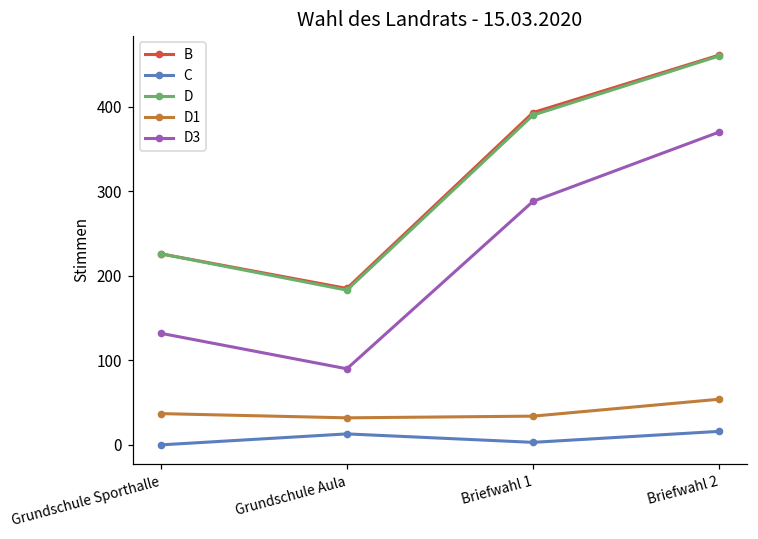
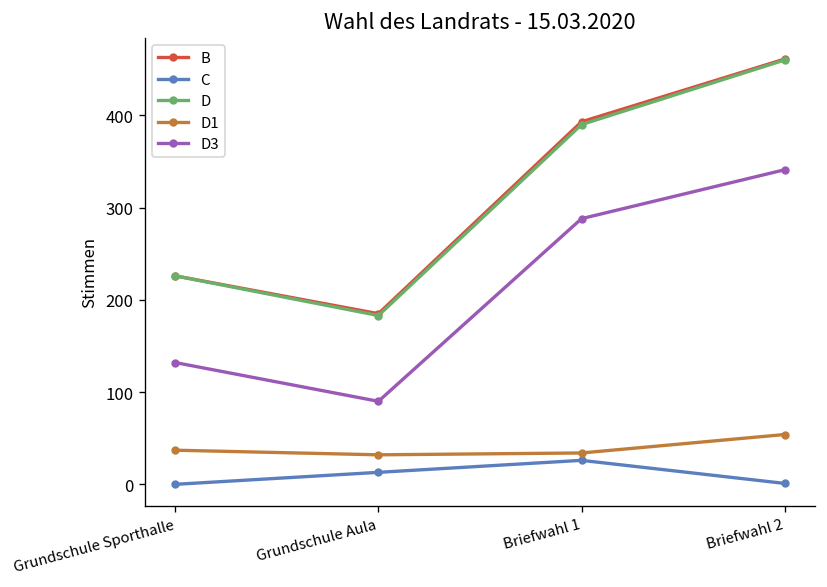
  {
    "C": {
      "Grundschule Sporthalle": 0,
      "Grundschule Aula": 10,
-     "Briefwahl 1": 0,
-     "Briefwahl 2": 20
+     "Briefwahl 1": 30,
+     "Briefwahl 2": 0
    },
    "D3": {
      "Grundschule Sporthalle": 130,
      "Grundschule Aula": 90,
      "Briefwahl 1": 290,
-     "Briefwahl 2": 370
+     "Briefwahl 2": 340
    }
  }
